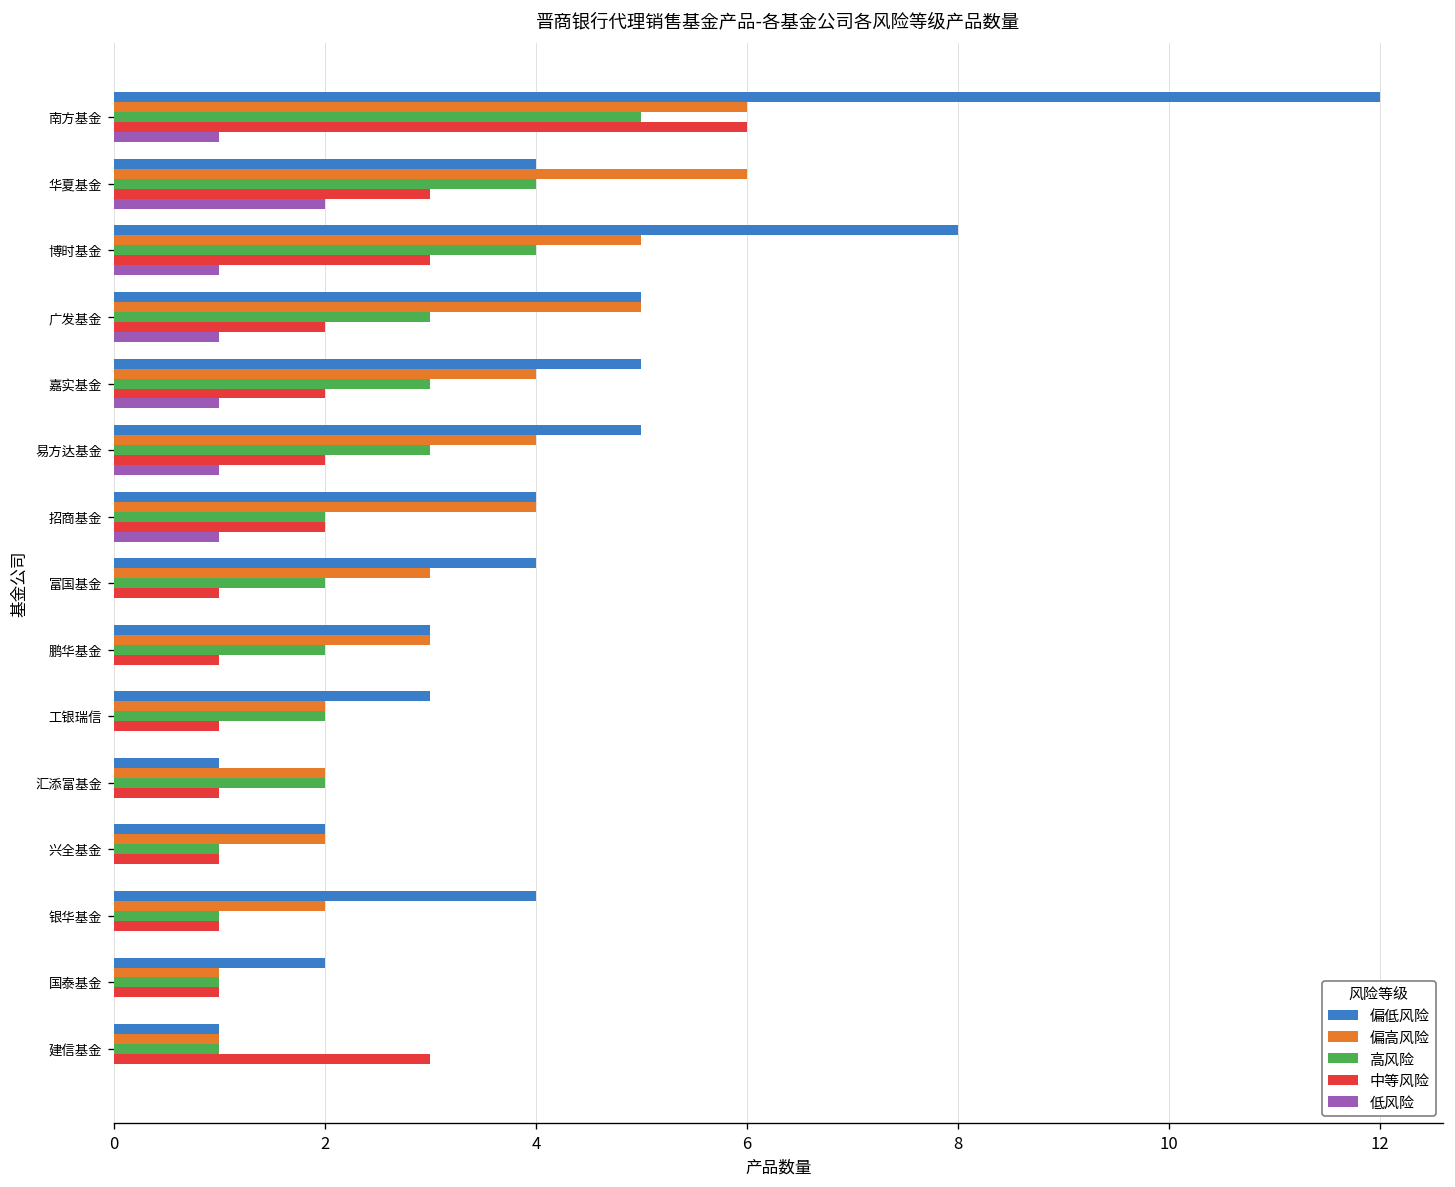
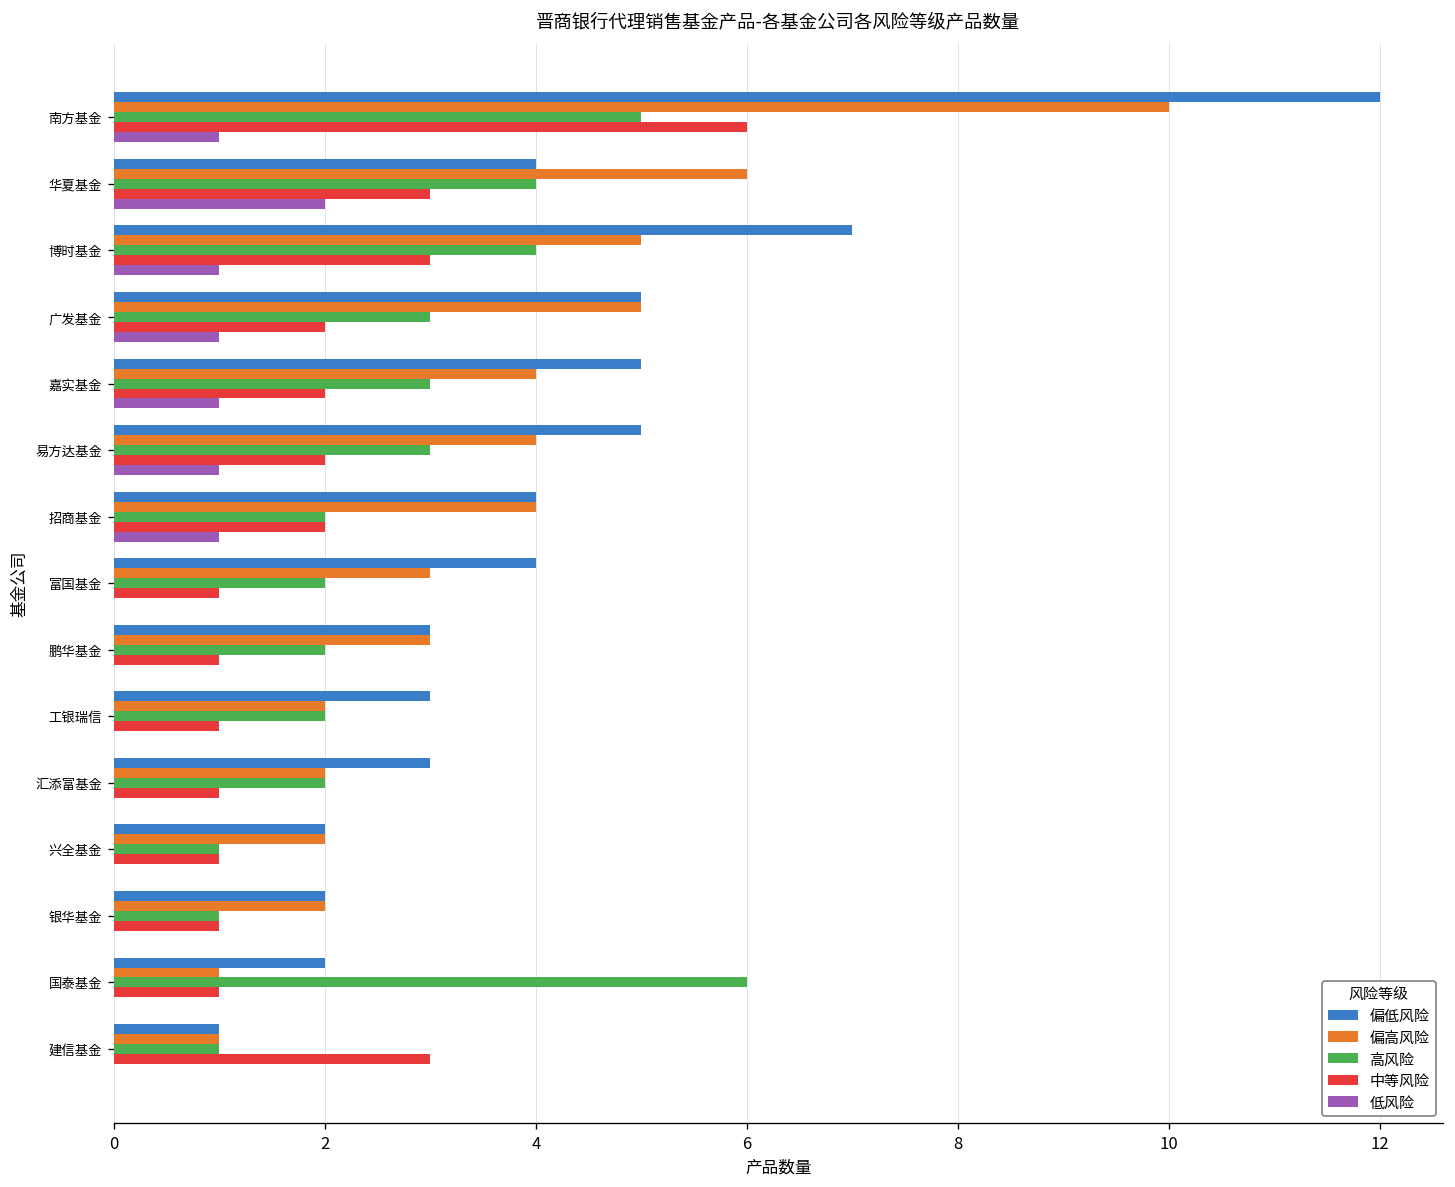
  {
    "偏低风险": {
      "南方基金": 12,
      "华夏基金": 4,
-     "博时基金": 8,
+     "博时基金": 7,
      "广发基金": 5,
      "嘉实基金": 5,
      "易方达基金": 5,
      "招商基金": 4,
      "富国基金": 4,
      "鹏华基金": 3,
      "工银瑞信": 3,
-     "汇添富基金": 1,
+     "汇添富基金": 3,
      "兴全基金": 2,
-     "银华基金": 4,
+     "银华基金": 2,
      "国泰基金": 2,
      "建信基金": 1
    },
    "偏高风险": {
-     "南方基金": 6,
+     "南方基金": 10,
      "华夏基金": 6,
      "博时基金": 5,
      "广发基金": 5,
      "嘉实基金": 4,
      "易方达基金": 4,
      "招商基金": 4,
      "富国基金": 3,
      "鹏华基金": 3,
      "工银瑞信": 2,
      "汇添富基金": 2,
      "兴全基金": 2,
      "银华基金": 2,
      "国泰基金": 1,
      "建信基金": 1
    },
    "高风险": {
      "南方基金": 5,
      "华夏基金": 4,
      "博时基金": 4,
      "广发基金": 3,
      "嘉实基金": 3,
      "易方达基金": 3,
      "招商基金": 2,
      "富国基金": 2,
      "鹏华基金": 2,
      "工银瑞信": 2,
      "汇添富基金": 2,
      "兴全基金": 1,
      "银华基金": 1,
-     "国泰基金": 1,
+     "国泰基金": 6,
      "建信基金": 1
    },
    "中等风险": {
      "南方基金": 6,
      "华夏基金": 3,
      "博时基金": 3,
      "广发基金": 2,
      "嘉实基金": 2,
      "易方达基金": 2,
      "招商基金": 2,
      "富国基金": 1,
      "鹏华基金": 1,
      "工银瑞信": 1,
      "汇添富基金": 1,
      "兴全基金": 1,
      "银华基金": 1,
      "国泰基金": 1,
      "建信基金": 3
    },
    "低风险": {
      "南方基金": 1,
      "华夏基金": 2,
      "博时基金": 1,
      "广发基金": 1,
      "嘉实基金": 1,
      "易方达基金": 1,
      "招商基金": 1,
      "富国基金": 0,
      "鹏华基金": 0,
      "工银瑞信": 0,
      "汇添富基金": 0,
      "兴全基金": 0,
      "银华基金": 0,
      "国泰基金": 0,
      "建信基金": 0
    }
  }
